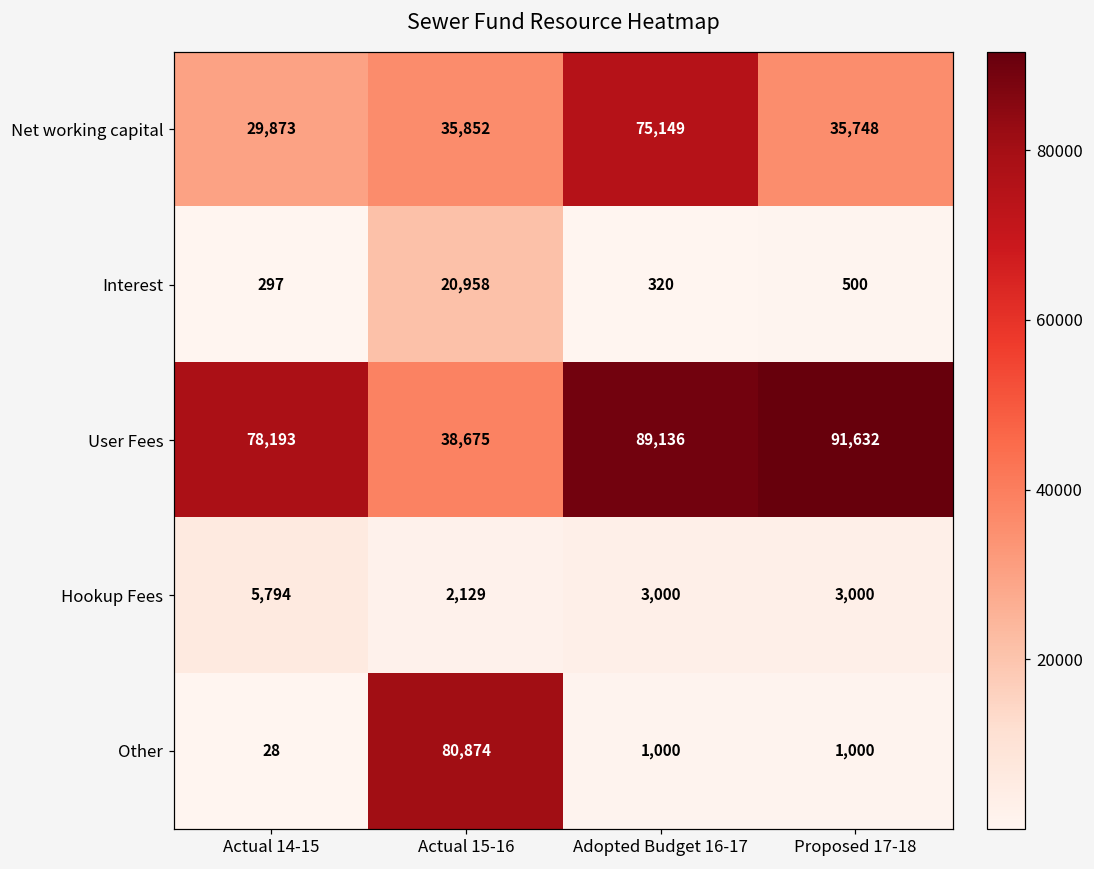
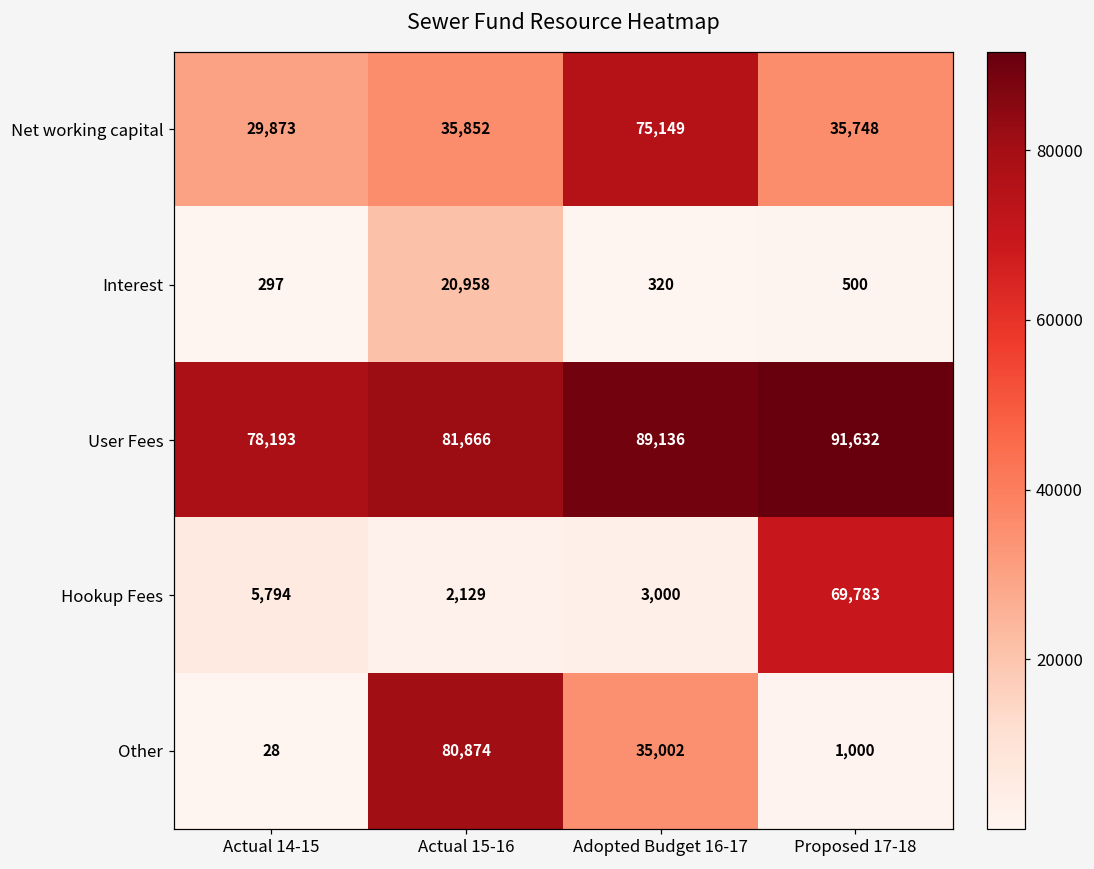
  {
    "Net working capital": {
      "Actual 14-15": "29,873",
      "Actual 15-16": "35,852",
      "Adopted Budget 16-17": "75,149",
      "Proposed 17-18": "35,748"
    },
    "Interest": {
      "Actual 14-15": "297",
      "Actual 15-16": "20,958",
      "Adopted Budget 16-17": "320",
      "Proposed 17-18": "500"
    },
    "User Fees": {
      "Actual 14-15": "78,193",
-     "Actual 15-16": "38,675",
+     "Actual 15-16": "81,666",
      "Adopted Budget 16-17": "89,136",
      "Proposed 17-18": "91,632"
    },
    "Hookup Fees": {
      "Actual 14-15": "5,794",
      "Actual 15-16": "2,129",
      "Adopted Budget 16-17": "3,000",
-     "Proposed 17-18": "3,000"
+     "Proposed 17-18": "69,783"
    },
    "Other": {
      "Actual 14-15": "28",
      "Actual 15-16": "80,874",
-     "Adopted Budget 16-17": "1,000",
+     "Adopted Budget 16-17": "35,002",
      "Proposed 17-18": "1,000"
    }
  }
